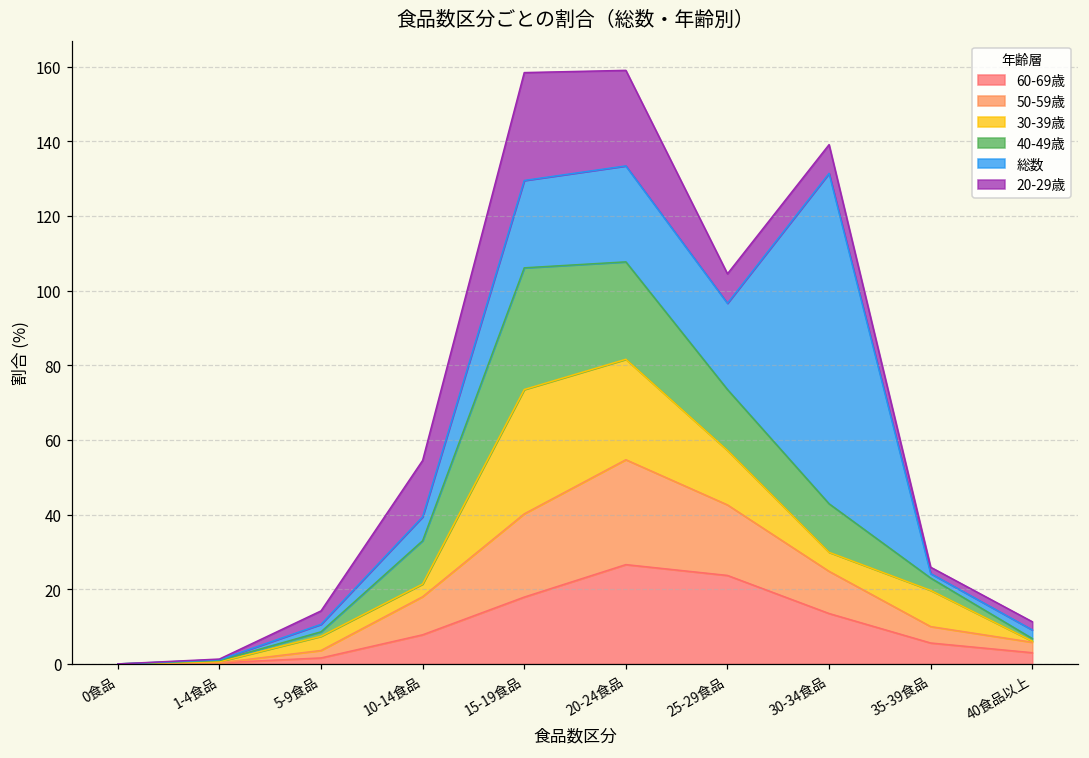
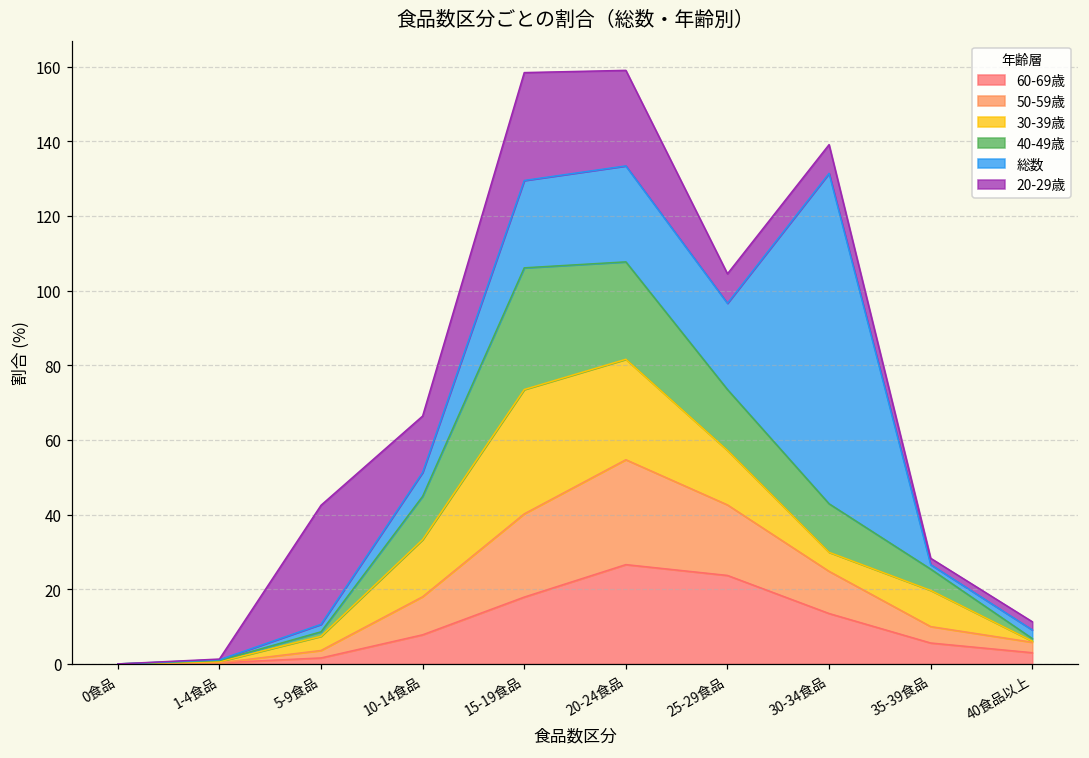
  {
    "30-39歳": {
      "5-9食品": 4,
-     "10-14食品": 3,
+     "10-14食品": 15,
      "15-19食品": 33,
      "20-24食品": 27,
      "25-29食品": 15,
      "30-34食品": 5,
      "35-39食品": 10
    },
    "40-49歳": {
      "5-9食品": 1,
      "10-14食品": 12,
      "15-19食品": 33,
      "20-24食品": 26,
      "25-29食品": 16,
      "30-34食品": 13,
-     "35-39食品": 3
+     "35-39食品": 6
    },
    "総数": {
      "5-9食品": 2,
      "10-14食品": 6,
      "15-19食品": 23,
      "20-24食品": 26,
      "25-29食品": 23,
      "30-34食品": 89,
      "35-39食品": 1,
      "40食品以上": 2
    },
    "20-29歳": {
-     "5-9食品": 4,
+     "5-9食品": 32,
      "10-14食品": 15,
      "15-19食品": 29,
      "20-24食品": 26,
      "25-29食品": 8,
      "30-34食品": 8,
      "35-39食品": 2,
      "40食品以上": 2
    }
  }
